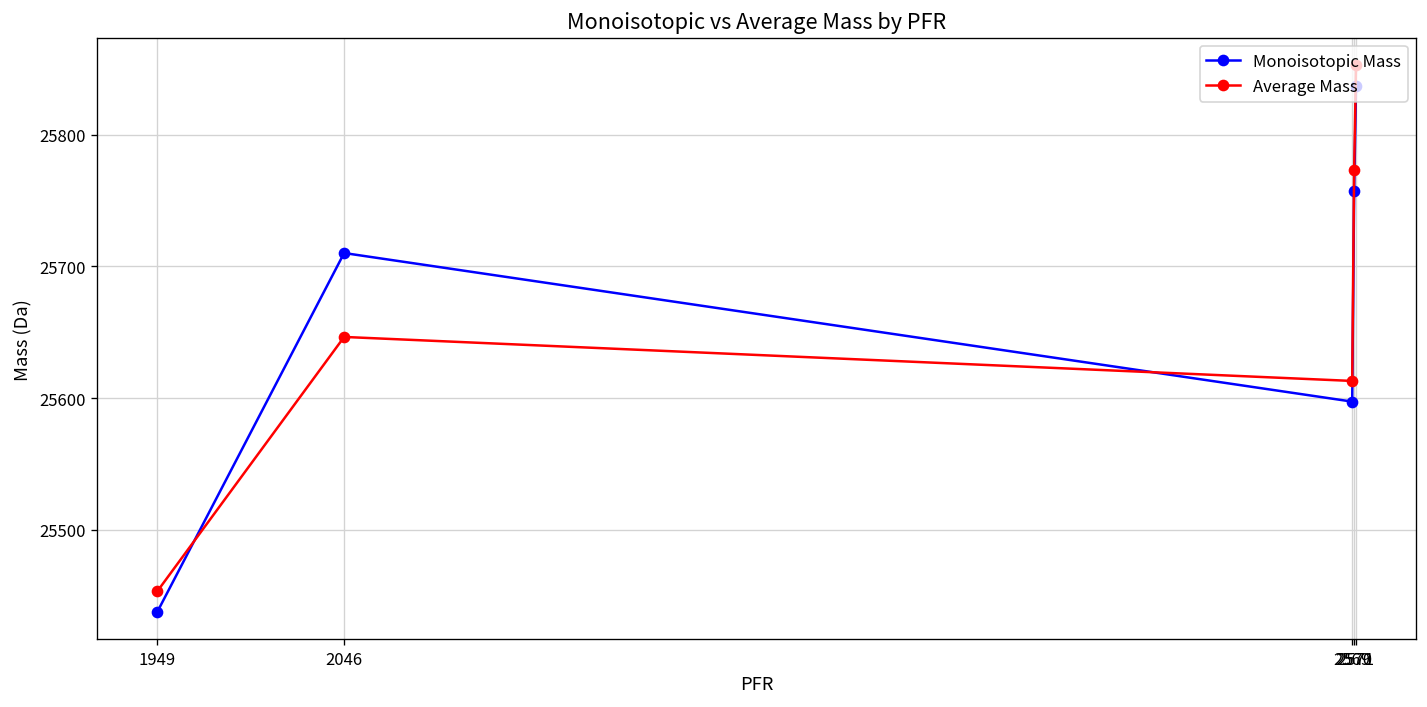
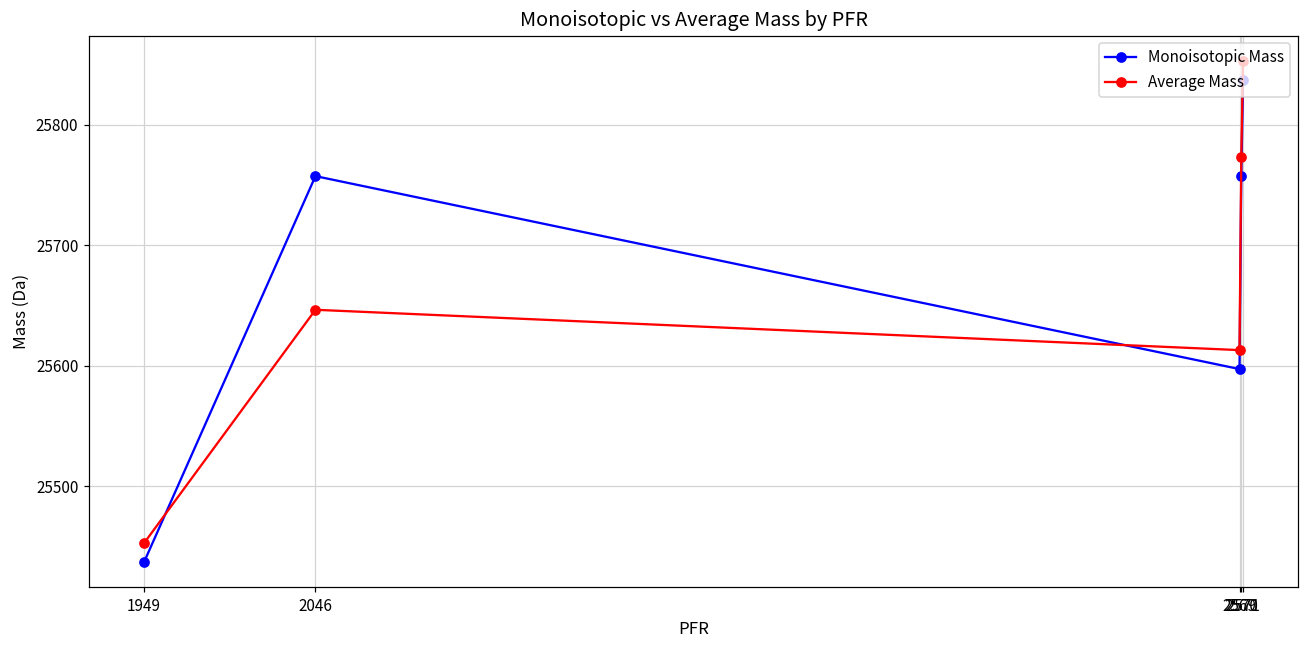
  {
    "Monoisotopic Mass": {
      "1949": 25437,
-     "2046": 25710
+     "2046": 25757
    },
    "Average Mass": {
      "1949": 25453,
      "2046": 25646
    }
  }
